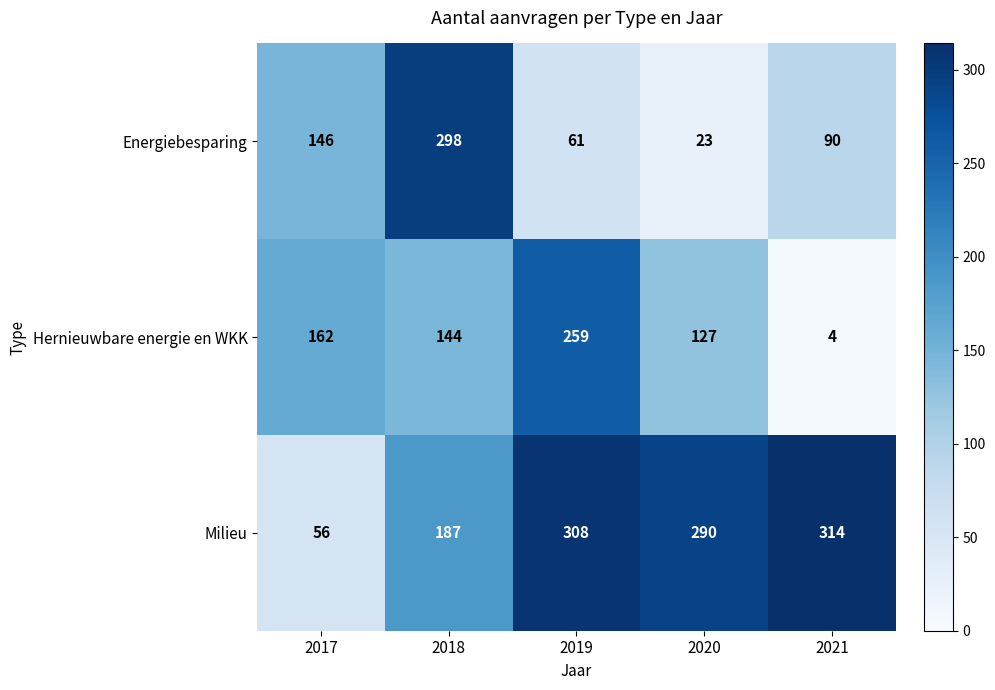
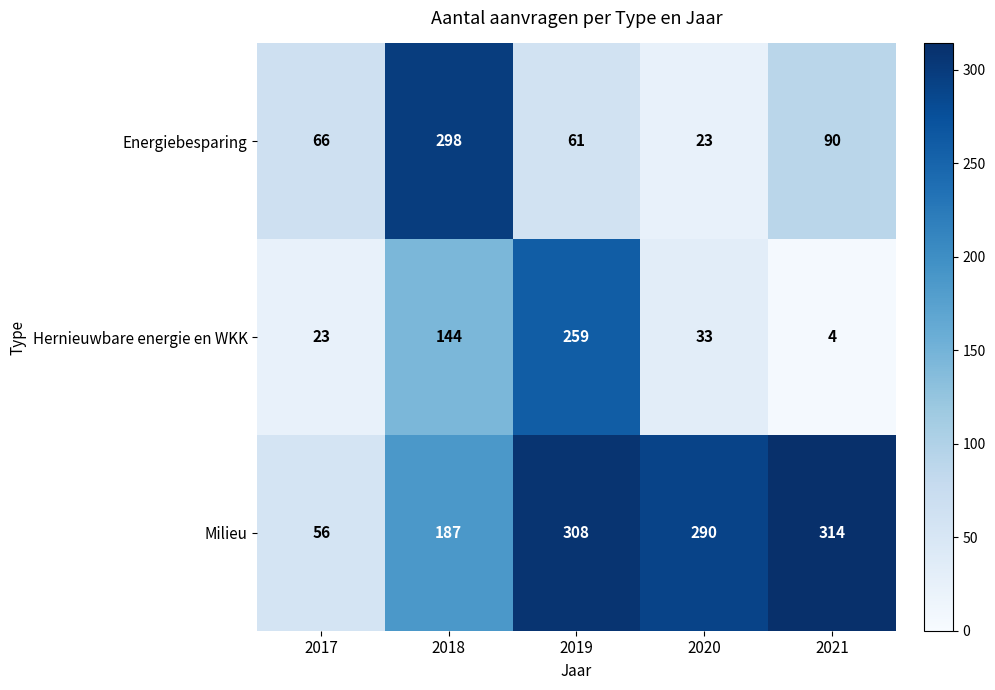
  {
    "Energiebesparing": {
-     "2017": 146,
+     "2017": 66,
      "2018": 298,
      "2019": 61,
      "2020": 23,
      "2021": 90
    },
    "Hernieuwbare energie en WKK": {
-     "2017": 162,
+     "2017": 23,
      "2018": 144,
      "2019": 259,
-     "2020": 127,
+     "2020": 33,
      "2021": 4
    },
    "Milieu": {
      "2017": 56,
      "2018": 187,
      "2019": 308,
      "2020": 290,
      "2021": 314
    }
  }
